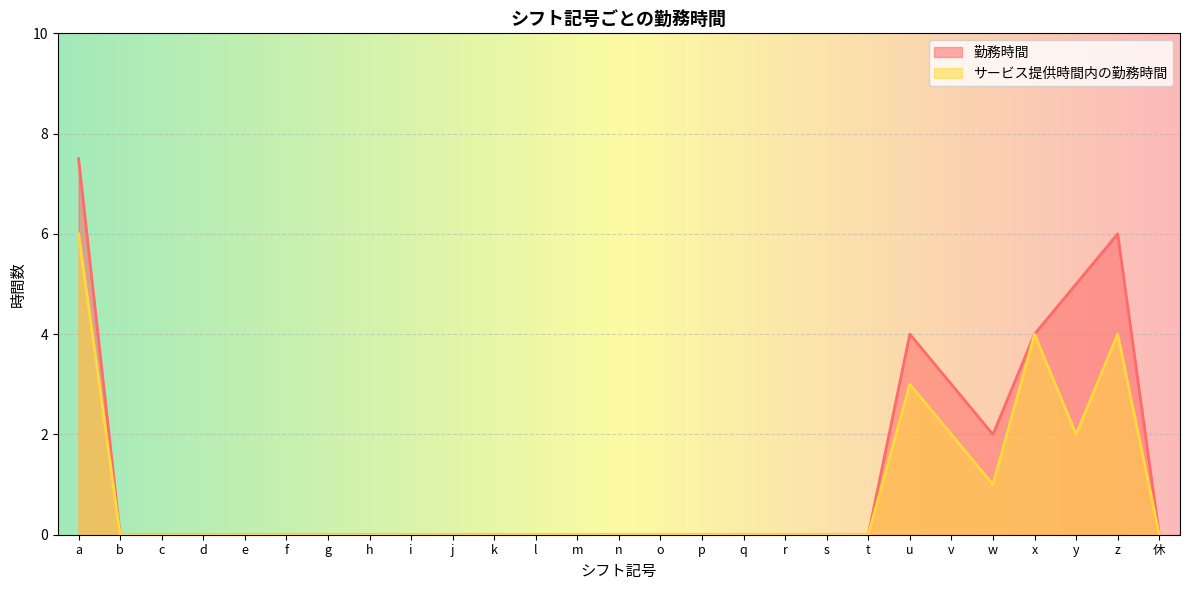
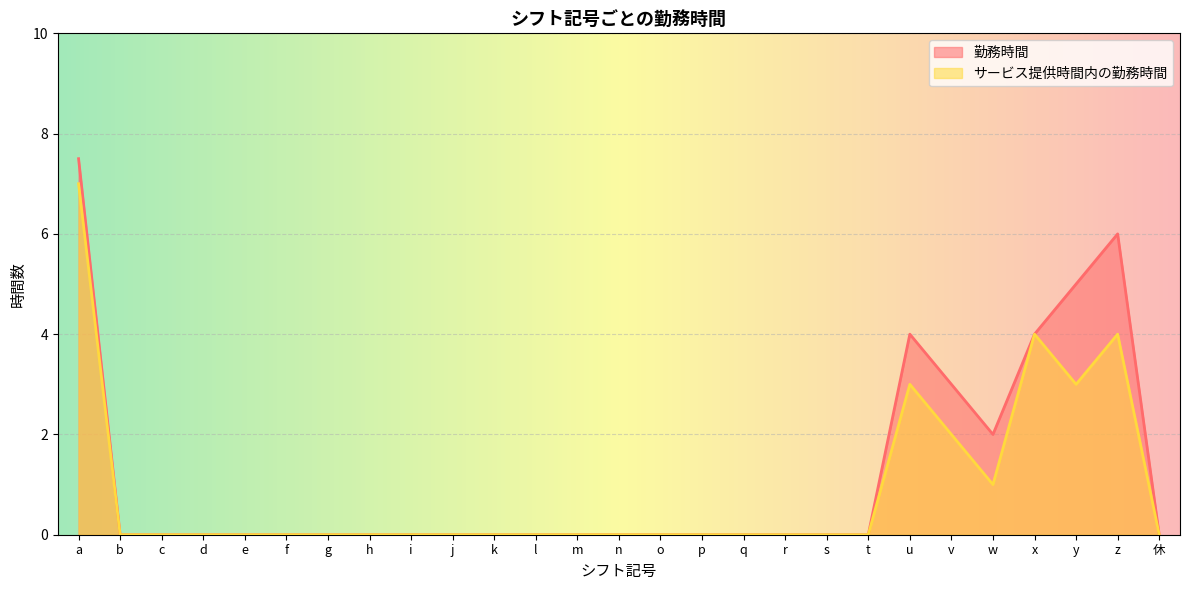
  {
    "勤務時間": {
      "a": 7.5,
      "u": 4,
      "v": 3,
      "w": 2,
      "y": 5,
      "z": 6
    },
    "サービス提供時間内の勤務時間": {
-     "a": 6,
+     "a": 7,
      "u": 3,
      "v": 2,
      "w": 1,
-     "y": 2,
+     "y": 3,
      "z": 4
    }
  }
